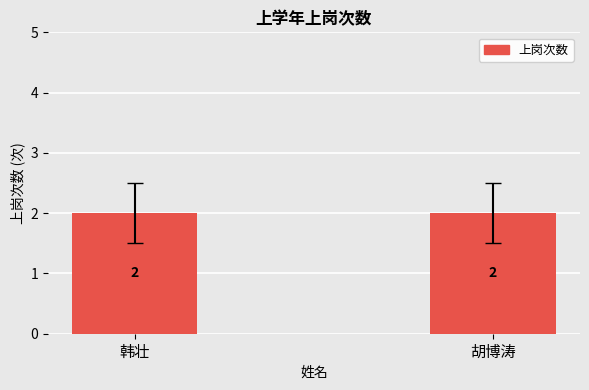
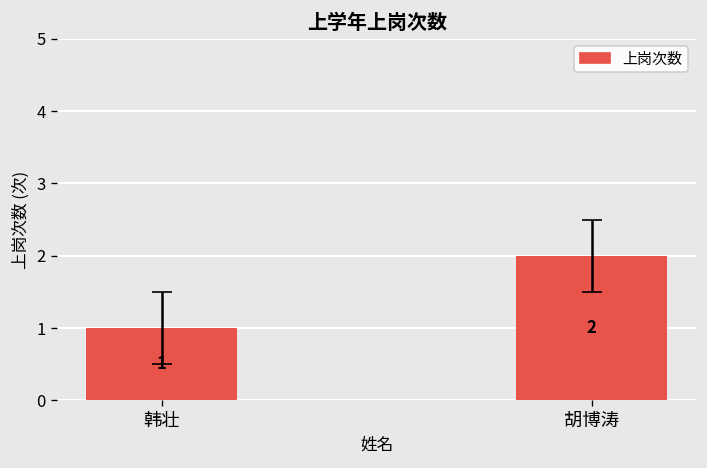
  {
    "上岗次数": {
-     "韩壮": 2,
+     "韩壮": 1,
      "胡博涛": 2
    }
  }
